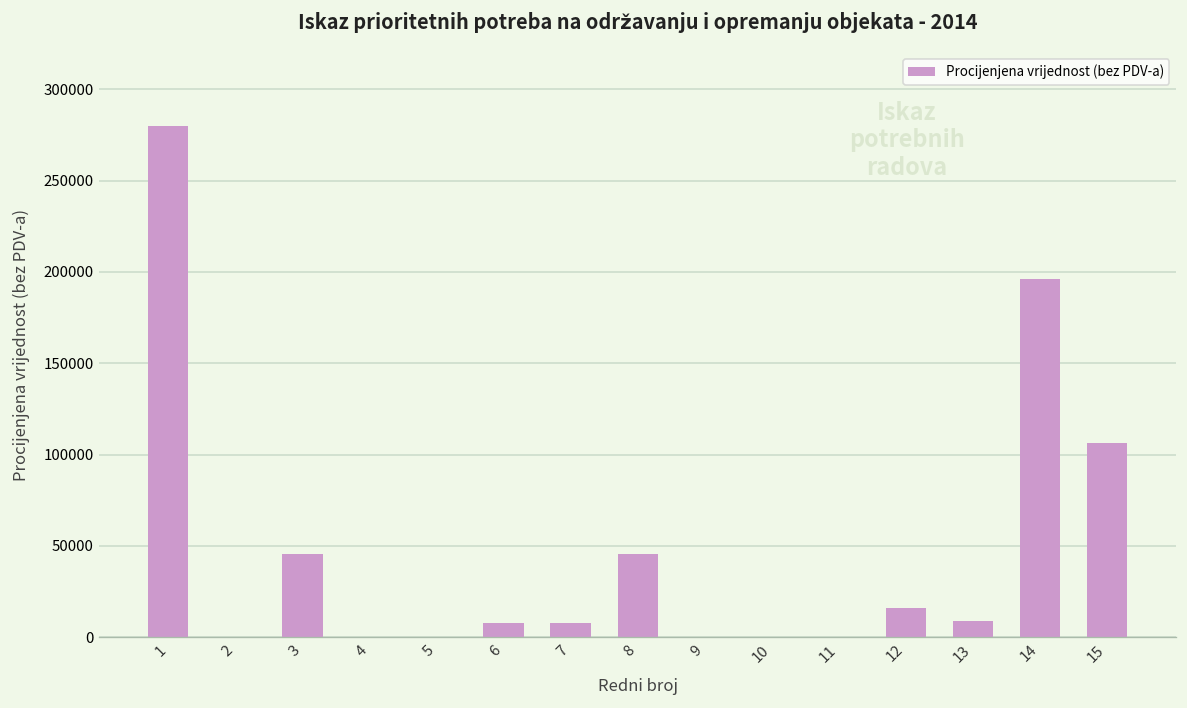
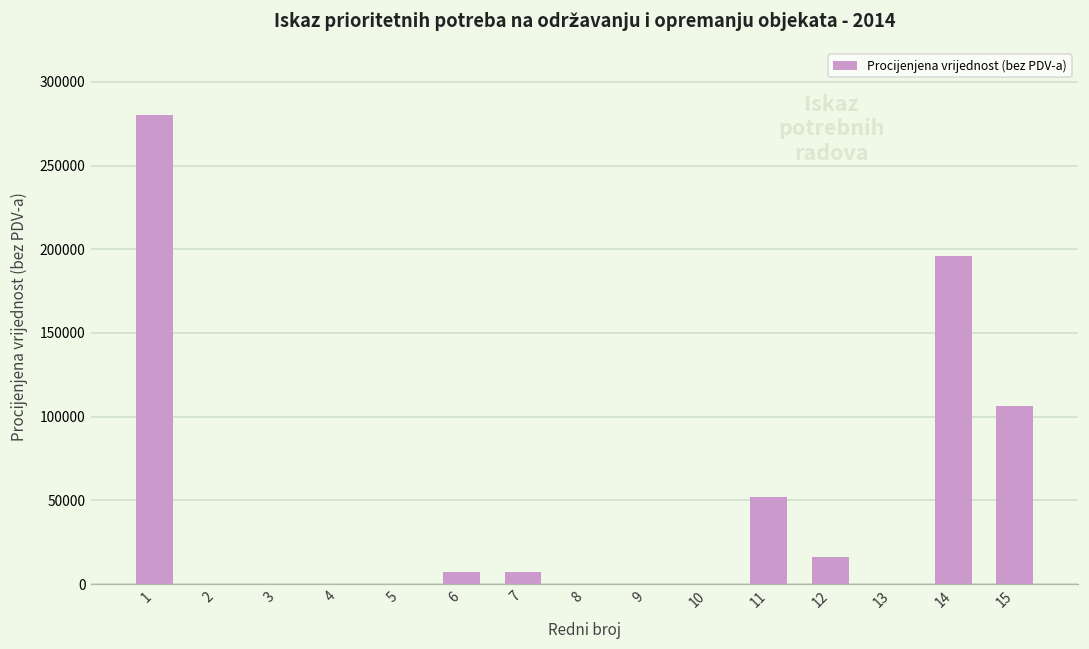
  {
    "1": 280000,
    "2": 0,
-   "3": 45000,
+   "3": 0,
    "4": 0,
    "5": 0,
    "6": 7000,
    "7": 7000,
-   "8": 46000,
+   "8": 0,
    "9": 0,
    "10": 0,
-   "11": 0,
+   "11": 52000,
    "12": 16000,
-   "13": 9000,
+   "13": 0,
    "14": 196000,
    "15": 106000
  }
